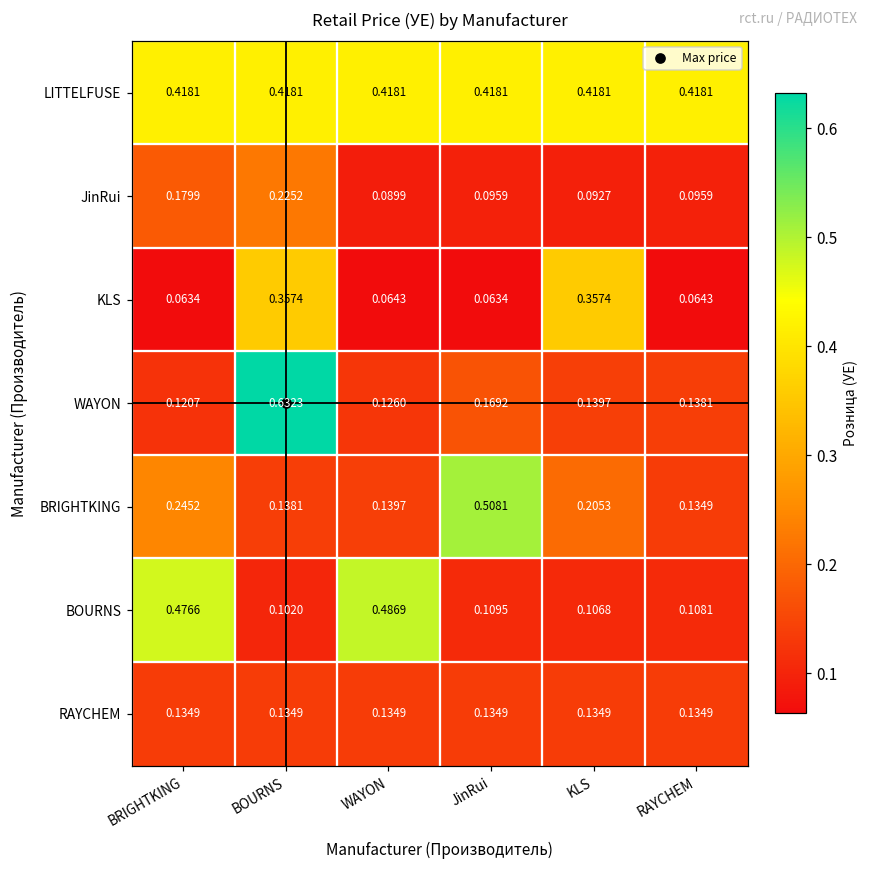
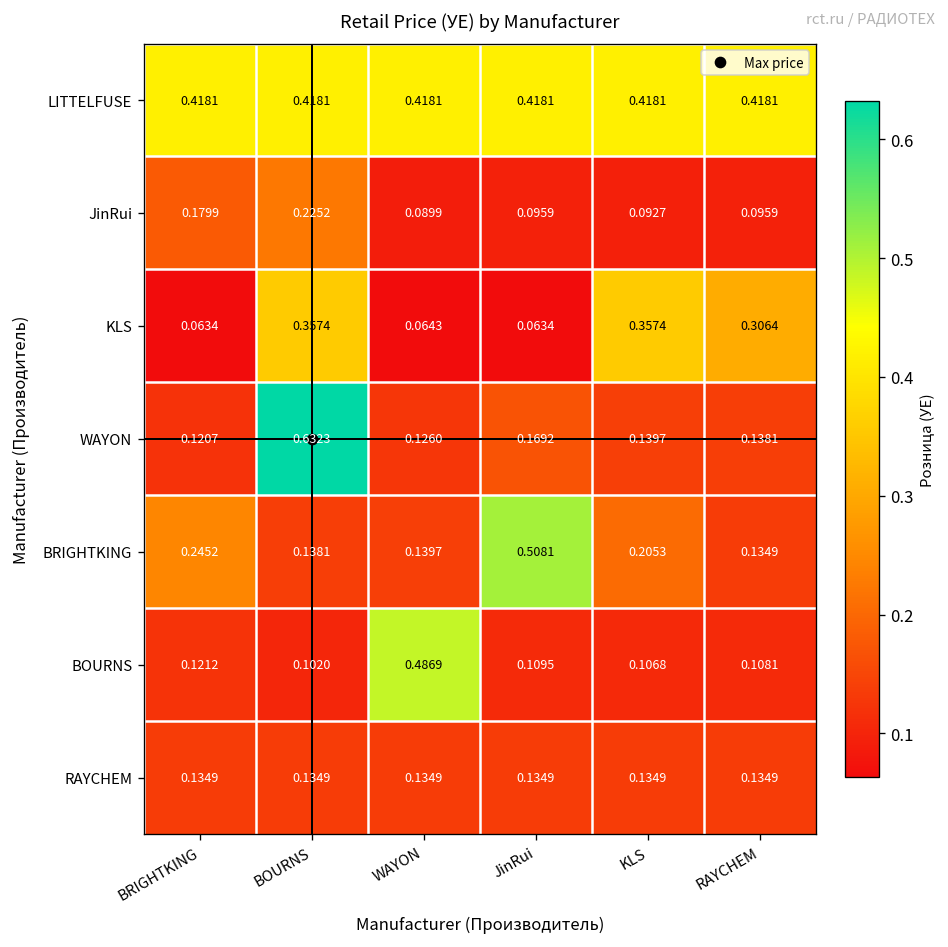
  {
    "LITTELFUSE": {
      "BRIGHTKING": 0.4181,
      "BOURNS": 0.4181,
      "WAYON": 0.4181,
      "JinRui": 0.4181,
      "KLS": 0.4181,
      "RAYCHEM": 0.4181
    },
    "JinRui": {
      "BRIGHTKING": 0.1799,
      "BOURNS": 0.2252,
      "WAYON": 0.0899,
      "JinRui": 0.0959,
      "KLS": 0.0927,
      "RAYCHEM": 0.0959
    },
    "KLS": {
      "BRIGHTKING": 0.0634,
      "BOURNS": 0.3574,
      "WAYON": 0.0643,
      "JinRui": 0.0634,
      "KLS": 0.3574,
-     "RAYCHEM": 0.0643
+     "RAYCHEM": 0.3064
    },
    "WAYON": {
      "BRIGHTKING": 0.1207,
      "WAYON": 0.1260,
      "JinRui": 0.1692,
      "KLS": 0.1397,
      "RAYCHEM": 0.1381
    },
    "BRIGHTKING": {
      "BRIGHTKING": 0.2452,
      "BOURNS": 0.1381,
      "WAYON": 0.1397,
      "JinRui": 0.5081,
      "KLS": 0.2053,
      "RAYCHEM": 0.1349
    },
    "BOURNS": {
-     "BRIGHTKING": 0.4766,
+     "BRIGHTKING": 0.1212,
      "BOURNS": 0.1020,
      "WAYON": 0.4869,
      "JinRui": 0.1095,
      "KLS": 0.1068,
      "RAYCHEM": 0.1081
    },
    "RAYCHEM": {
      "BRIGHTKING": 0.1349,
      "BOURNS": 0.1349,
      "WAYON": 0.1349,
      "JinRui": 0.1349,
      "KLS": 0.1349,
      "RAYCHEM": 0.1349
    }
  }
